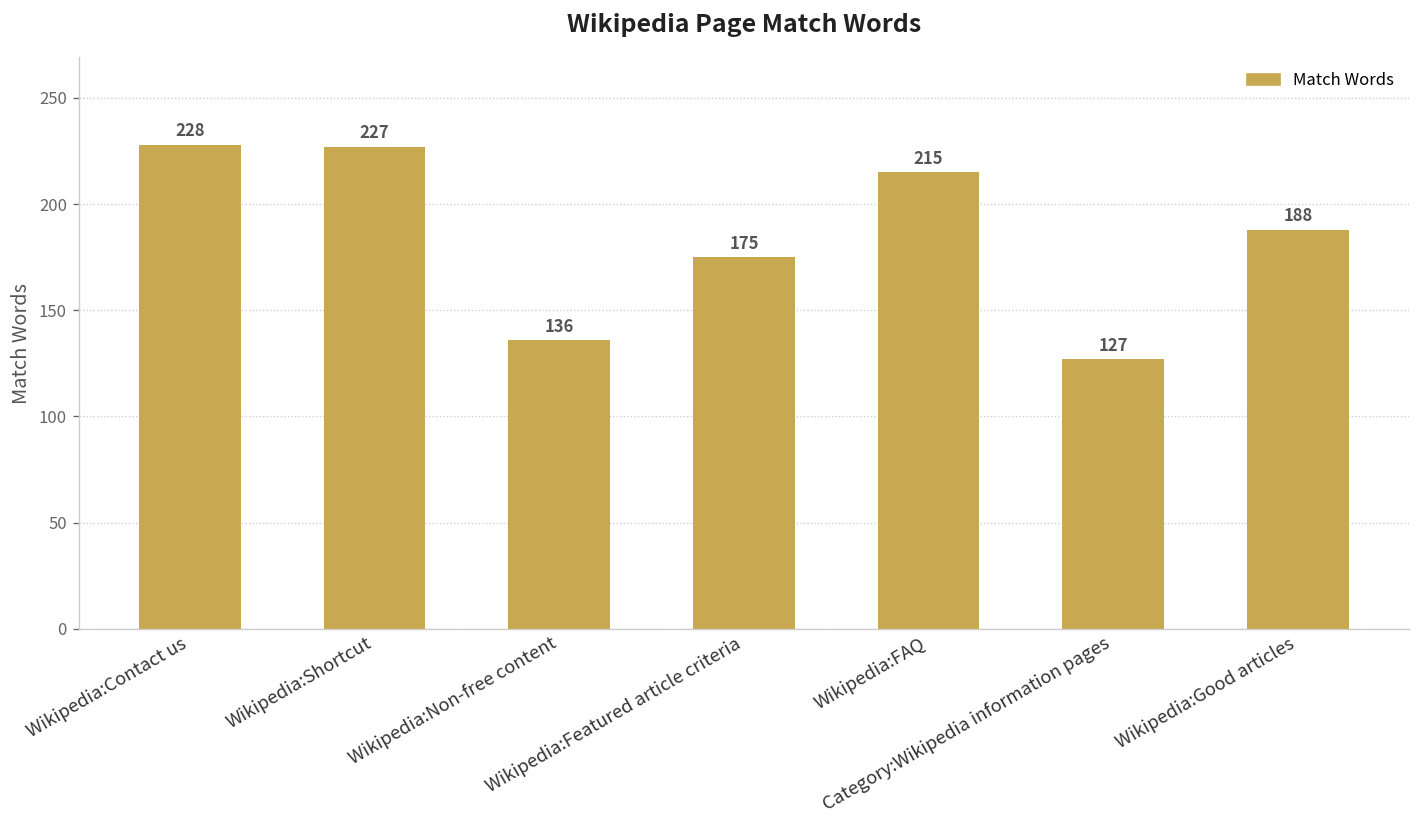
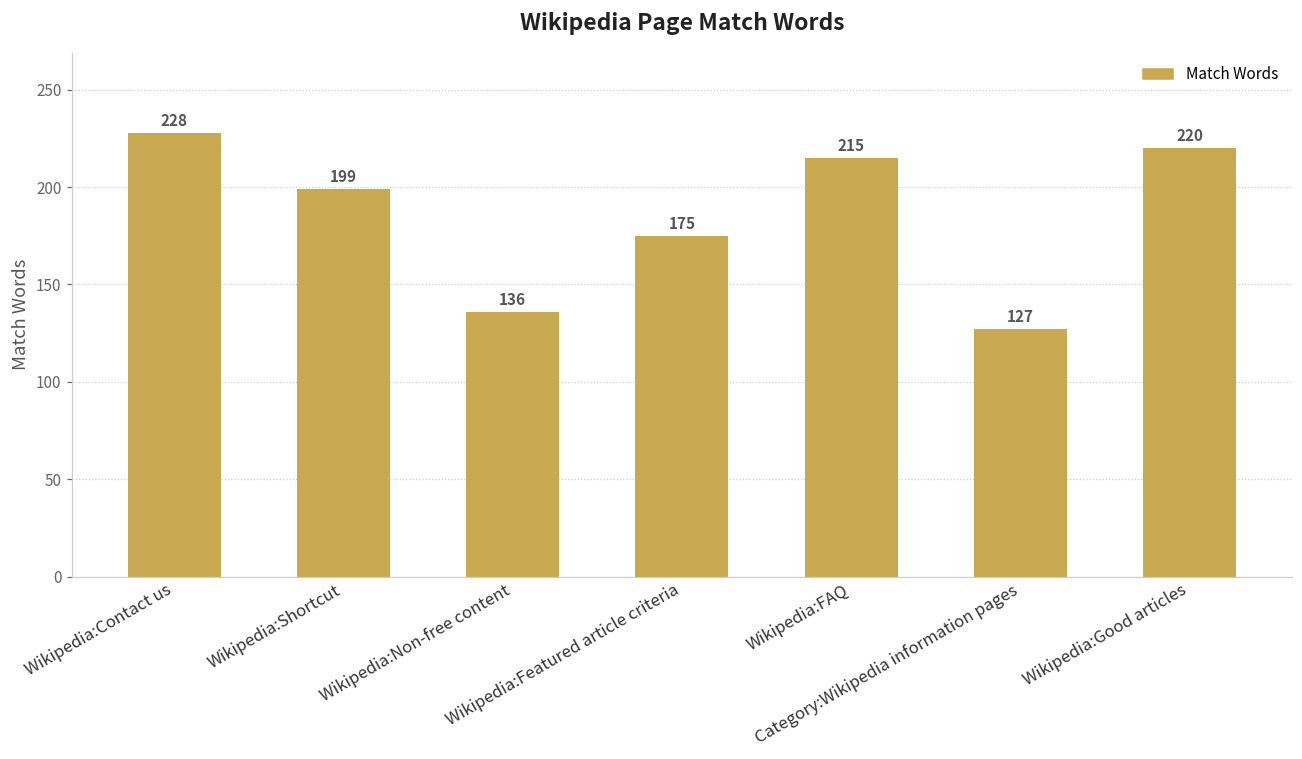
  {
    "Wikipedia:Contact us": 228,
-   "Wikipedia:Shortcut": 227,
+   "Wikipedia:Shortcut": 199,
    "Wikipedia:Non-free content": 136,
    "Wikipedia:Featured article criteria": 175,
    "Wikipedia:FAQ": 215,
    "Category:Wikipedia information pages": 127,
-   "Wikipedia:Good articles": 188
+   "Wikipedia:Good articles": 220
  }
